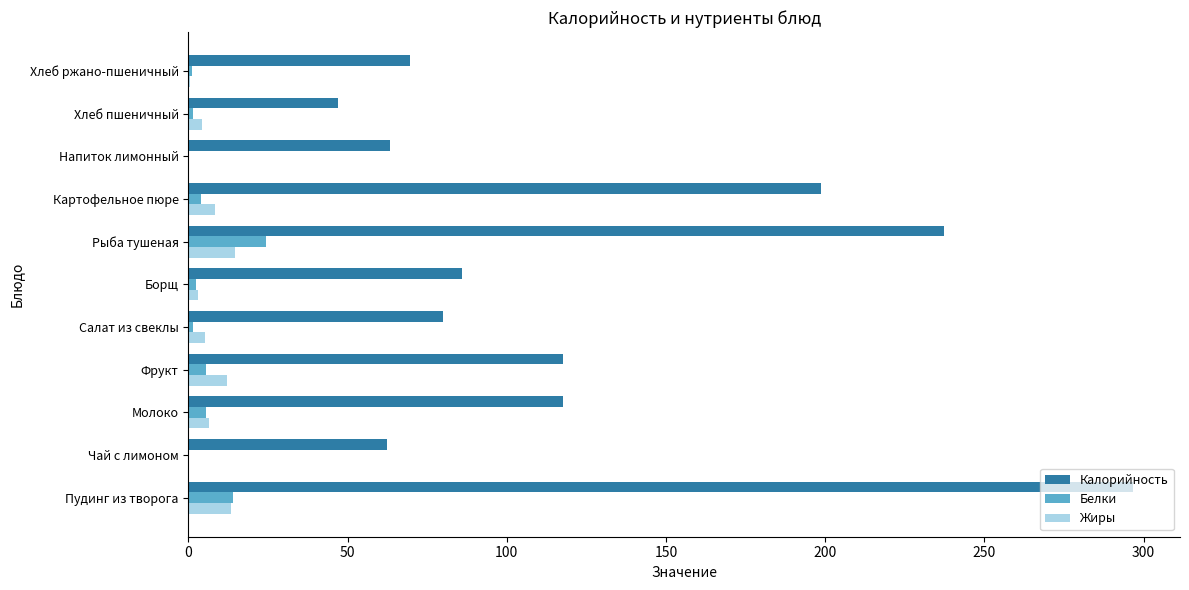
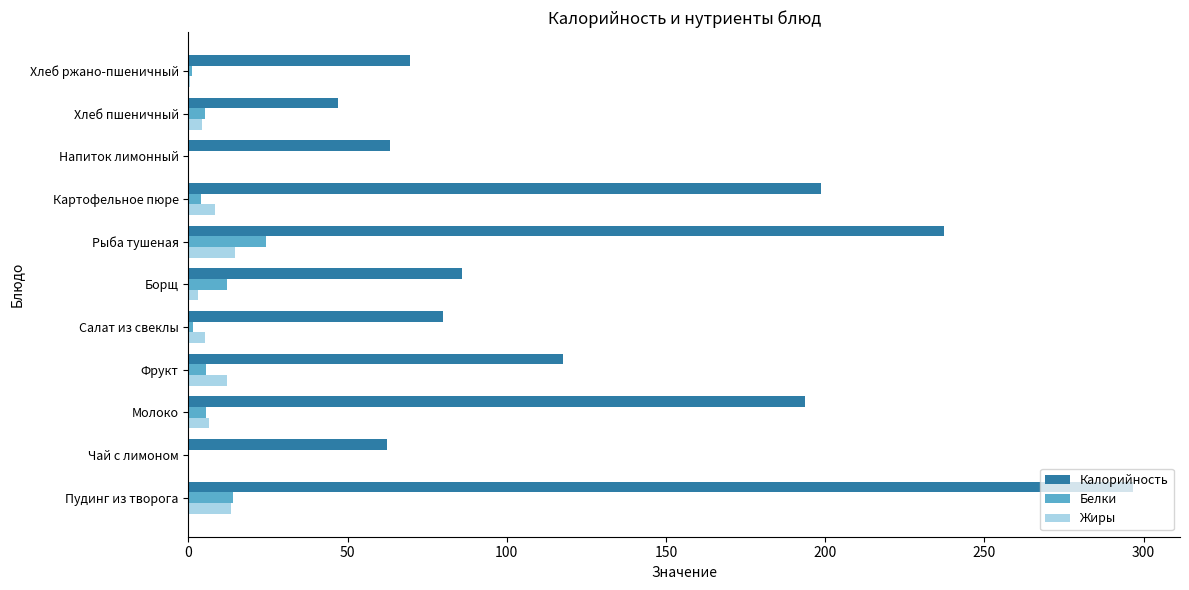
  {
    "Калорийность": {
      "Хлеб ржано-пшеничный": 70,
      "Хлеб пшеничный": 47,
      "Напиток лимонный": 63,
      "Картофельное пюре": 199,
      "Рыба тушеная": 237,
      "Борщ": 86,
      "Салат из свеклы": 80,
      "Фрукт": 118,
-     "Молоко": 118,
+     "Молоко": 194,
      "Чай с лимоном": 62
    },
    "Белки": {
      "Хлеб ржано-пшеничный": 1,
-     "Хлеб пшеничный": 2,
+     "Хлеб пшеничный": 5,
      "Картофельное пюре": 4,
      "Рыба тушеная": 24,
-     "Борщ": 2,
+     "Борщ": 12,
      "Салат из свеклы": 1,
      "Фрукт": 6,
      "Молоко": 6,
      "Пудинг из творога": 14
    },
    "Жиры": {
      "Хлеб пшеничный": 4,
      "Напиток лимонный": 0,
      "Картофельное пюре": 8,
      "Рыба тушеная": 14,
      "Борщ": 3,
      "Салат из свеклы": 5,
      "Фрукт": 12,
      "Молоко": 6,
      "Пудинг из творога": 14
    }
  }
